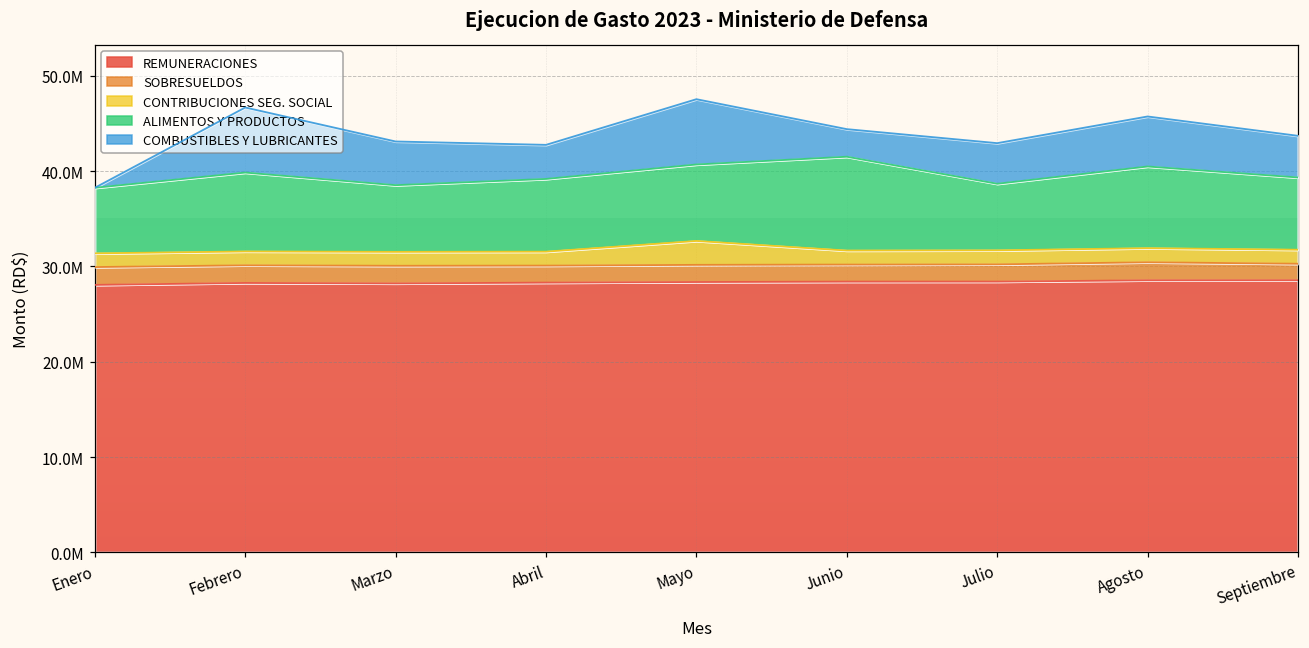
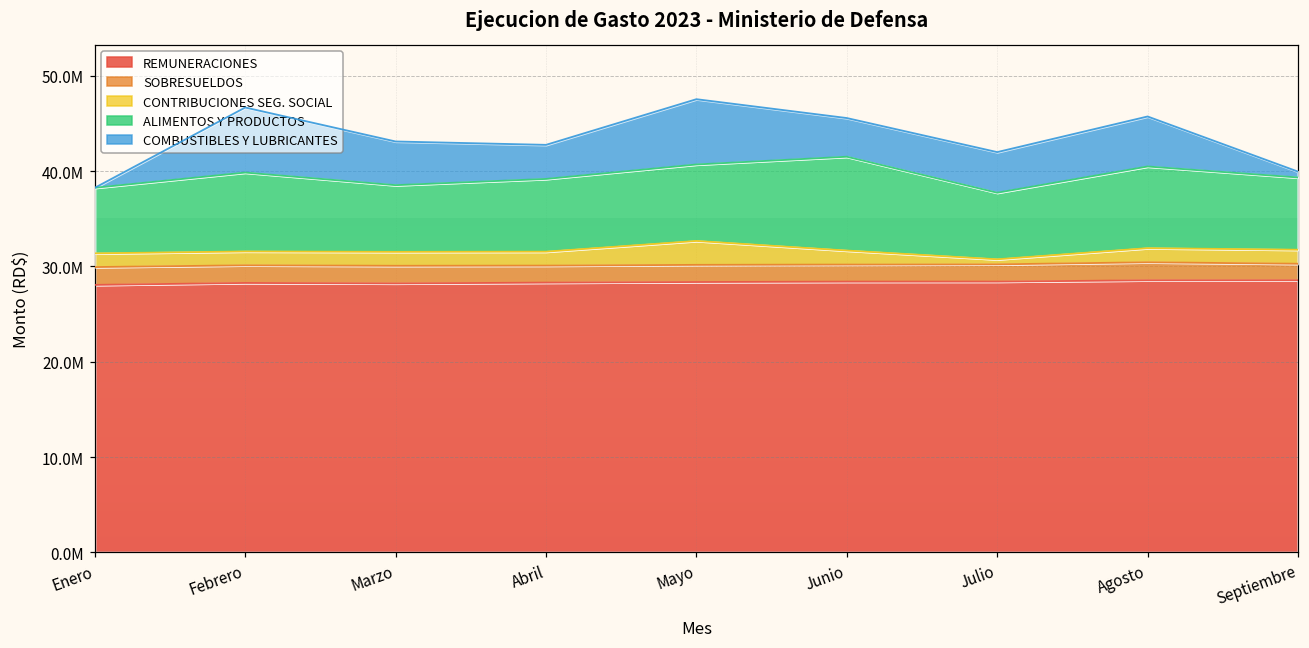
  {
    "CONTRIBUCIONES SEG. SOCIAL": {
      "Enero": 1000000,
      "Febrero": 1000000,
      "Marzo": 1000000,
      "Abril": 1000000,
      "Mayo": 3000000,
      "Junio": 1000000,
-     "Julio": 1500000,
+     "Julio": 500000,
      "Agosto": 1000000,
      "Septiembre": 1000000
    },
    "ALIMENTOS Y PRODUCTOS": {
      "Febrero": 8000000,
      "Marzo": 7000000,
      "Abril": 8000000,
      "Mayo": 8000000,
      "Junio": 10000000,
      "Julio": 7000000,
      "Agosto": 9000000,
      "Septiembre": 8000000
    },
    "COMBUSTIBLES Y LUBRICANTES": {
      "Marzo": 5000000,
      "Abril": 4000000,
      "Mayo": 7000000,
-     "Junio": 3000000,
+     "Junio": 4000000,
      "Julio": 4000000,
      "Agosto": 5000000,
-     "Septiembre": 4000000
+     "Septiembre": 1000000
    }
  }
